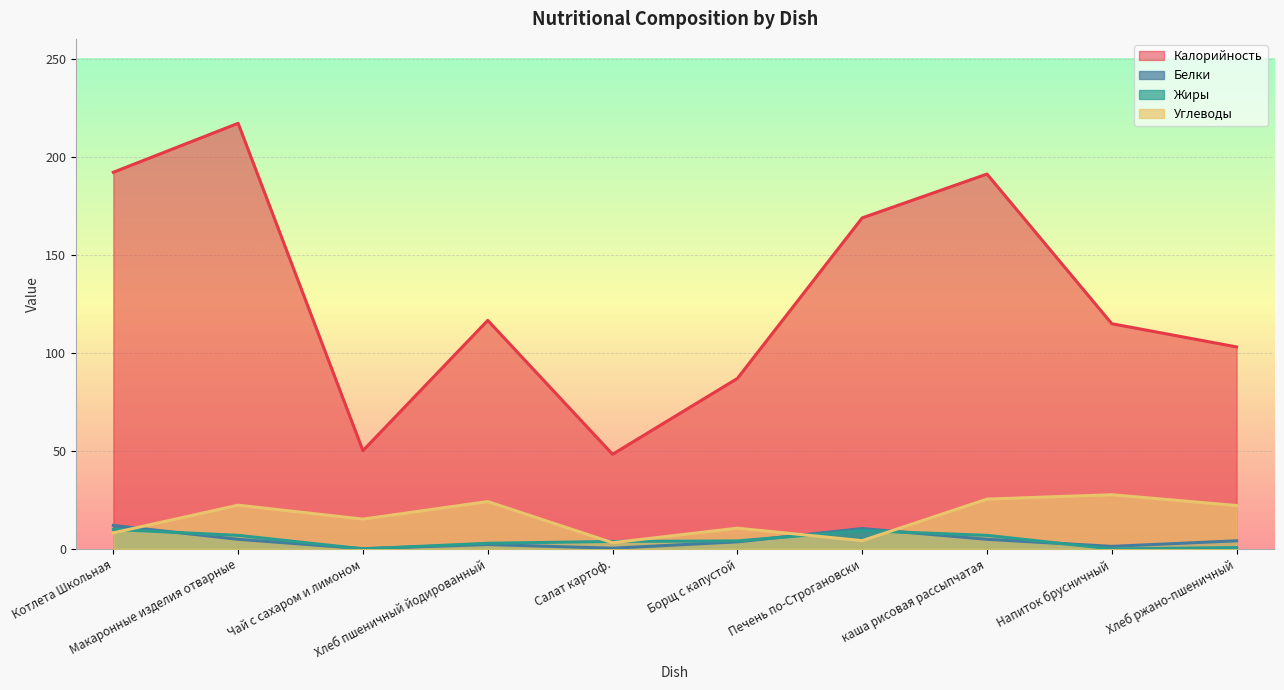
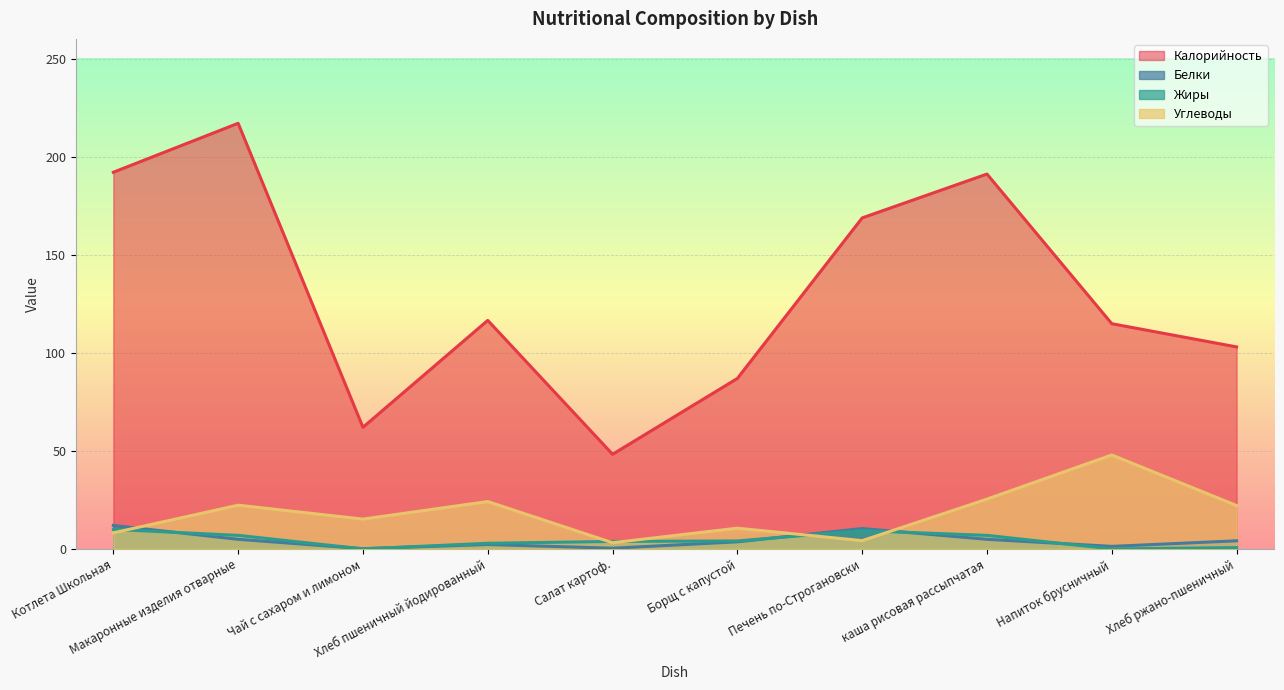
  {
    "Калорийность": {
      "Котлета Школьная": 192,
      "Макаронные изделия отварные": 217,
-     "Чай с сахаром и лимоном": 50,
+     "Чай с сахаром и лимоном": 62,
      "Хлеб пшеничный йодированный": 117,
      "Салат картоф.": 48,
      "Борщ с капустой": 87,
      "Печень по-Строгановски": 169,
      "каша рисовая рассыпчатая": 191,
      "Напиток брусничный": 115,
      "Хлеб ржано-пшеничный": 103
    },
    "Углеводы": {
      "Котлета Школьная": 8,
      "Макаронные изделия отварные": 22,
      "Чай с сахаром и лимоном": 15,
      "Хлеб пшеничный йодированный": 24,
      "Борщ с капустой": 11,
      "Печень по-Строгановски": 4,
      "каша рисовая рассыпчатая": 25,
-     "Напиток брусничный": 28,
+     "Напиток брусничный": 48,
      "Хлеб ржано-пшеничный": 22
    }
  }
